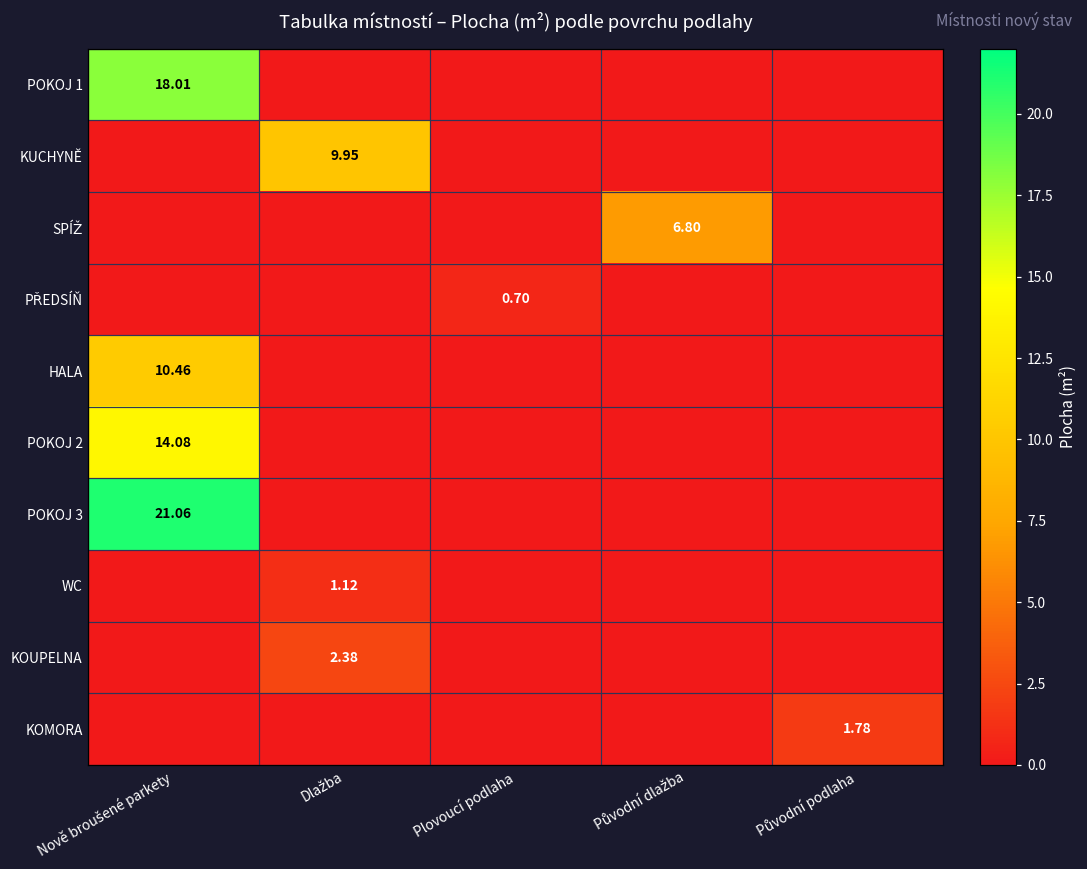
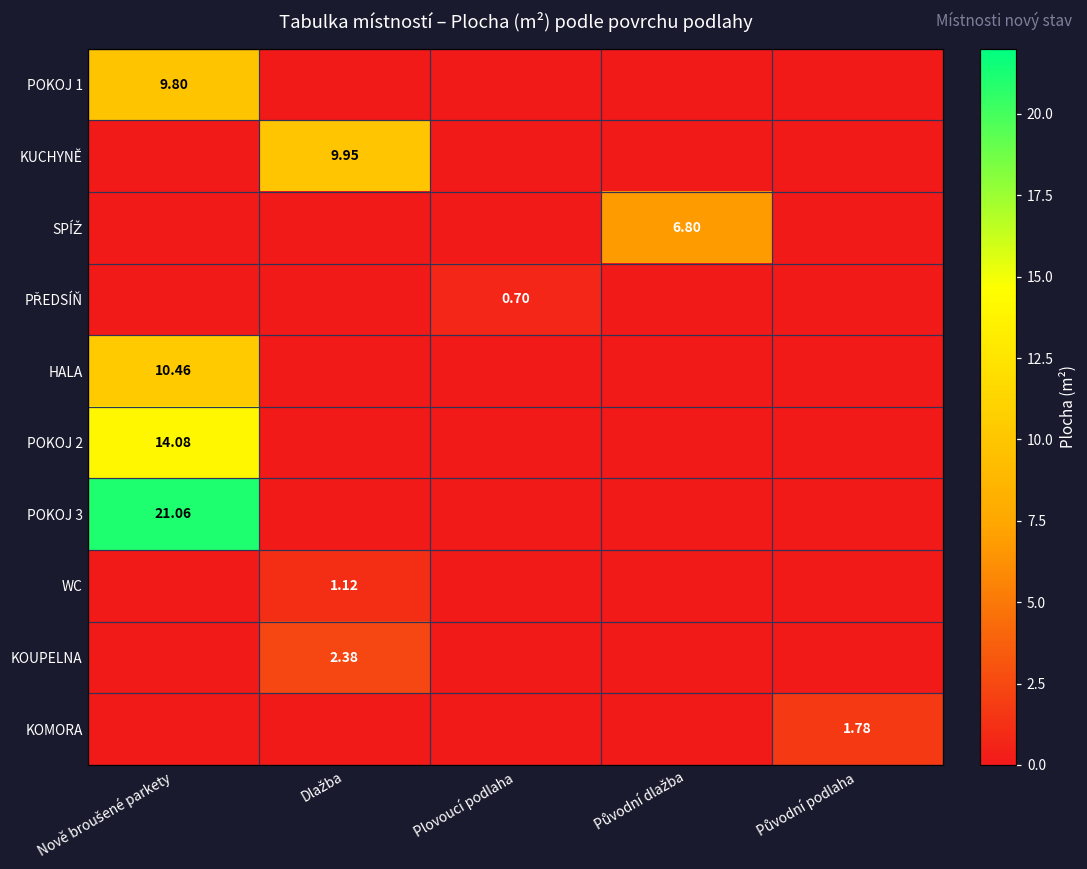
  {
    "POKOJ 1": {
-     "Nově broušené parkety": 18.01
+     "Nově broušené parkety": 9.80
    },
    "KUCHYNĚ": {
      "Dlažba": 9.95
    },
    "SPÍŽ": {
      "Původní dlažba": 6.80
    },
    "PŘEDSÍŇ": {
      "Plovoucí podlaha": 0.70
    },
    "HALA": {
      "Nově broušené parkety": 10.46
    },
    "POKOJ 2": {
      "Nově broušené parkety": 14.08
    },
    "POKOJ 3": {
      "Nově broušené parkety": 21.06
    },
    "WC": {
      "Dlažba": 1.12
    },
    "KOUPELNA": {
      "Dlažba": 2.38
    },
    "KOMORA": {
      "Původní podlaha": 1.78
    }
  }
